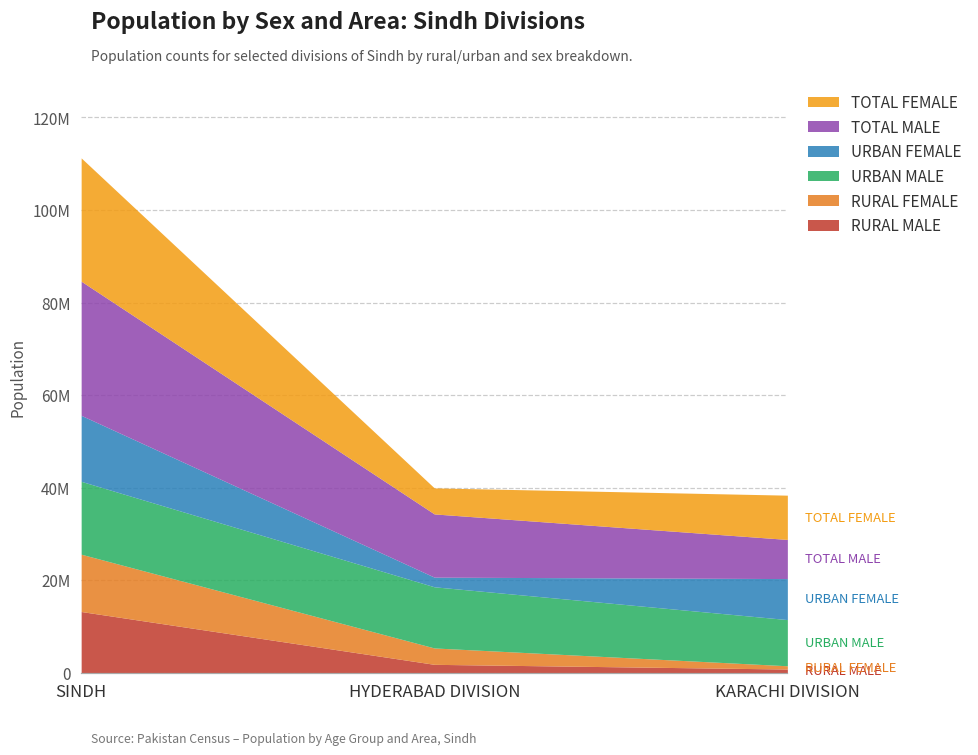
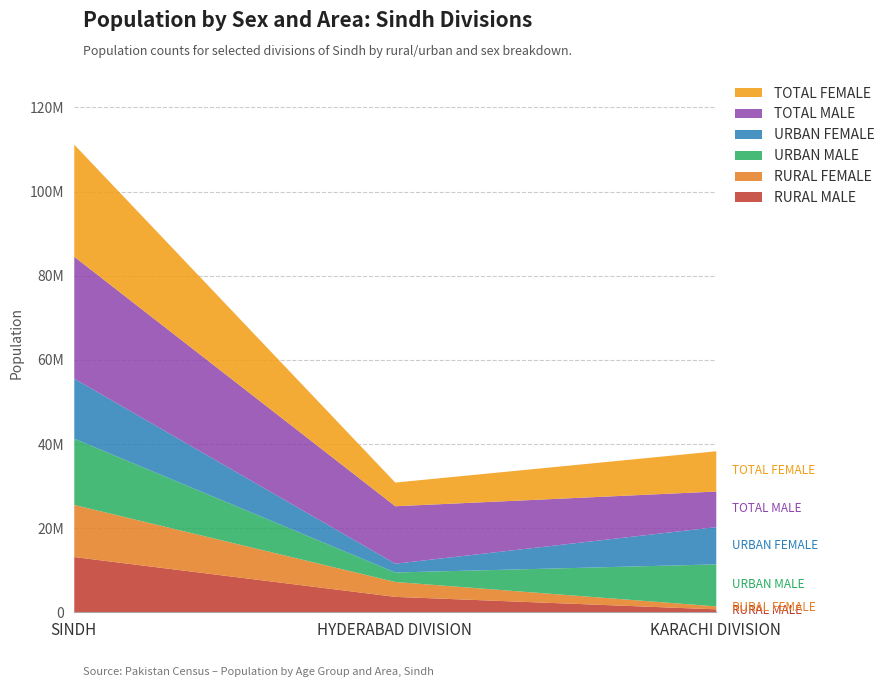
  {
    "RURAL MALE": {
      "SINDH": 13000000,
-     "HYDERABAD DIVISION": 2000000,
+     "HYDERABAD DIVISION": 4000000,
      "KARACHI DIVISION": 1000000
    },
    "URBAN MALE": {
      "SINDH": 16000000,
-     "HYDERABAD DIVISION": 13000000,
+     "HYDERABAD DIVISION": 2000000,
      "KARACHI DIVISION": 10000000
    },
    "URBAN FEMALE": {
      "SINDH": 14000000,
      "HYDERABAD DIVISION": 2000000,
      "KARACHI DIVISION": 9000000
    },
    "TOTAL MALE": {
      "SINDH": 29000000,
      "HYDERABAD DIVISION": 14000000,
      "KARACHI DIVISION": 8000000
    }
  }
